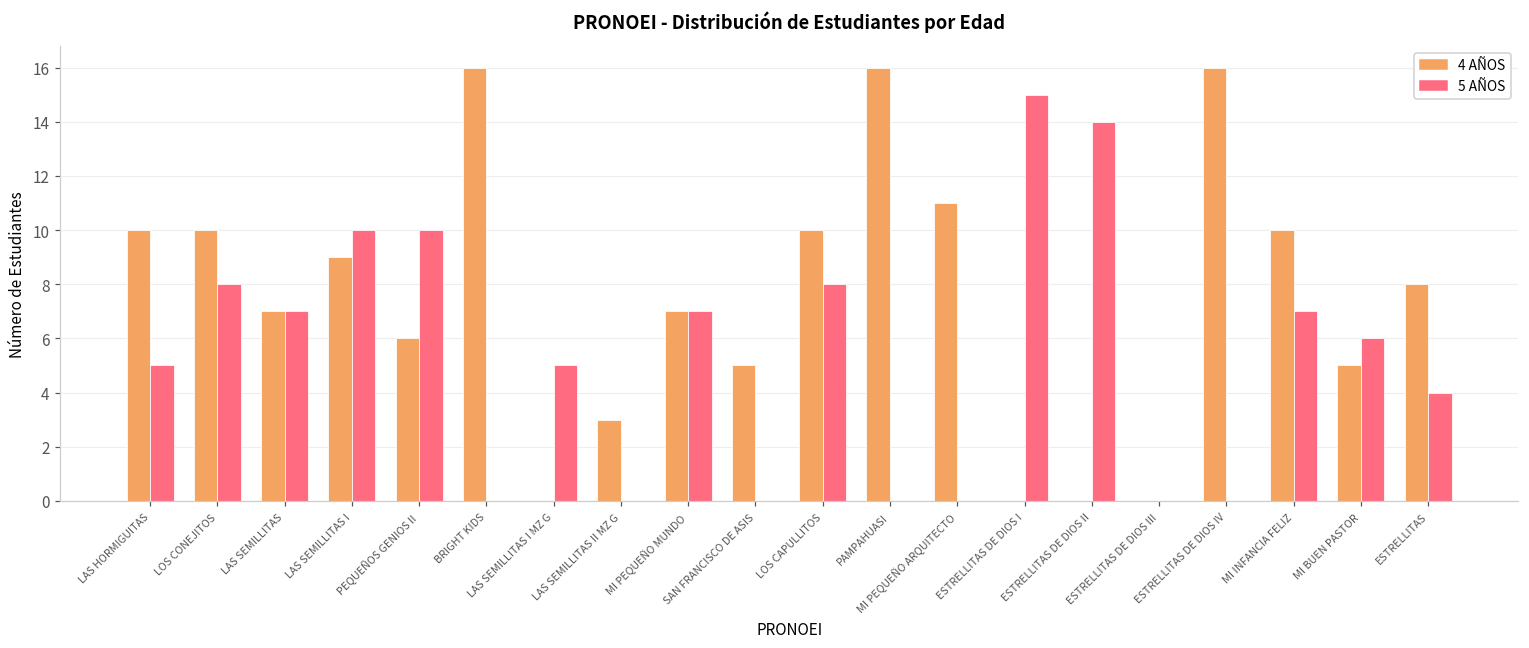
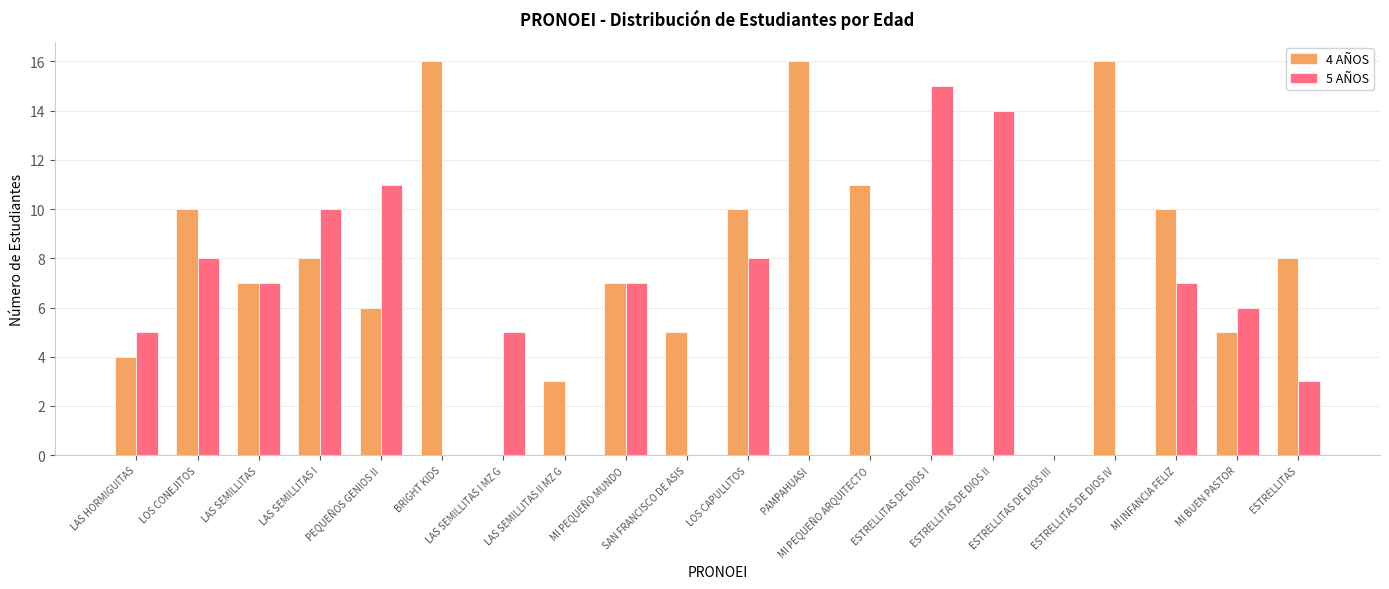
  {
    "4 AÑOS": {
-     "LAS HORMIGUITAS": 10,
+     "LAS HORMIGUITAS": 4,
      "LOS CONEJITOS": 10,
      "LAS SEMILLITAS": 7,
-     "LAS SEMILLITAS I": 9,
+     "LAS SEMILLITAS I": 8,
      "PEQUEÑOS GENIOS II": 6,
      "BRIGHT KIDS": 16,
      "LAS SEMILLITAS I MZ G": 0,
      "LAS SEMILLITAS II MZ G": 3,
      "MI PEQUEÑO MUNDO": 7,
      "SAN FRANCISCO DE ASIS": 5,
      "LOS CAPULLITOS": 10,
      "PAMPAHUASI": 16,
      "MI PEQUEÑO ARQUITECTO": 11,
      "ESTRELLITAS DE DIOS I": 0,
      "ESTRELLITAS DE DIOS II": 0,
      "ESTRELLITAS DE DIOS III": 0,
      "ESTRELLITAS DE DIOS IV": 16,
      "MI INFANCIA FELIZ": 10,
      "MI BUEN PASTOR": 5,
      "ESTRELLITAS": 8
    },
    "5 AÑOS": {
      "LAS HORMIGUITAS": 5,
      "LOS CONEJITOS": 8,
      "LAS SEMILLITAS": 7,
      "LAS SEMILLITAS I": 10,
-     "PEQUEÑOS GENIOS II": 10,
+     "PEQUEÑOS GENIOS II": 11,
      "BRIGHT KIDS": 0,
      "LAS SEMILLITAS I MZ G": 5,
      "LAS SEMILLITAS II MZ G": 0,
      "MI PEQUEÑO MUNDO": 7,
      "SAN FRANCISCO DE ASIS": 0,
      "LOS CAPULLITOS": 8,
      "PAMPAHUASI": 0,
      "MI PEQUEÑO ARQUITECTO": 0,
      "ESTRELLITAS DE DIOS I": 15,
      "ESTRELLITAS DE DIOS II": 14,
      "ESTRELLITAS DE DIOS III": 0,
      "ESTRELLITAS DE DIOS IV": 0,
      "MI INFANCIA FELIZ": 7,
      "MI BUEN PASTOR": 6,
-     "ESTRELLITAS": 4
+     "ESTRELLITAS": 3
    }
  }
